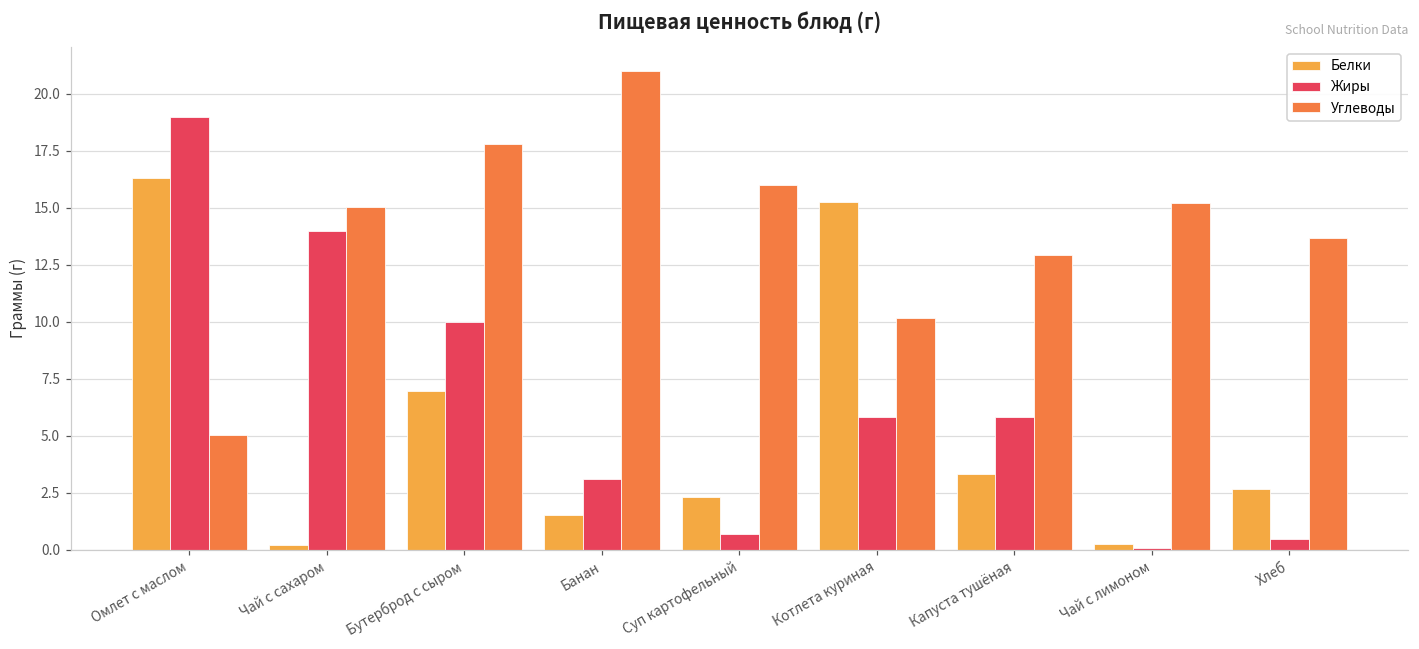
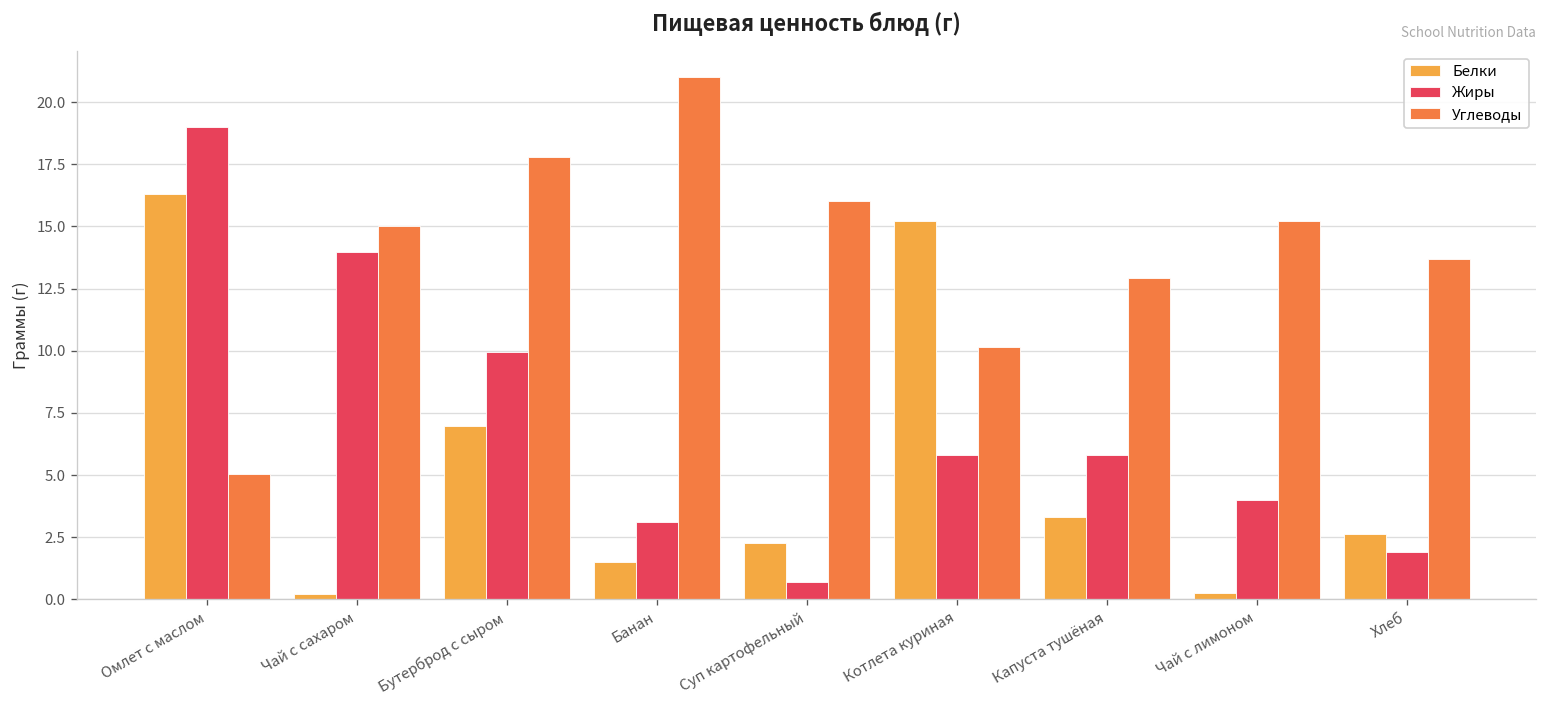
  {
    "Жиры": {
      "Омлет с маслом": 19.0,
      "Чай с сахаром": 14.0,
      "Бутерброд с сыром": 10.0,
      "Банан": 3.1,
      "Суп картофельный": 0.7,
      "Котлета куриная": 5.8,
      "Капуста тушёная": 5.8,
-     "Чай с лимоном": 0.1,
-     "Хлеб": 0.5
+     "Чай с лимоном": 4.0,
+     "Хлеб": 1.9
    }
  }
